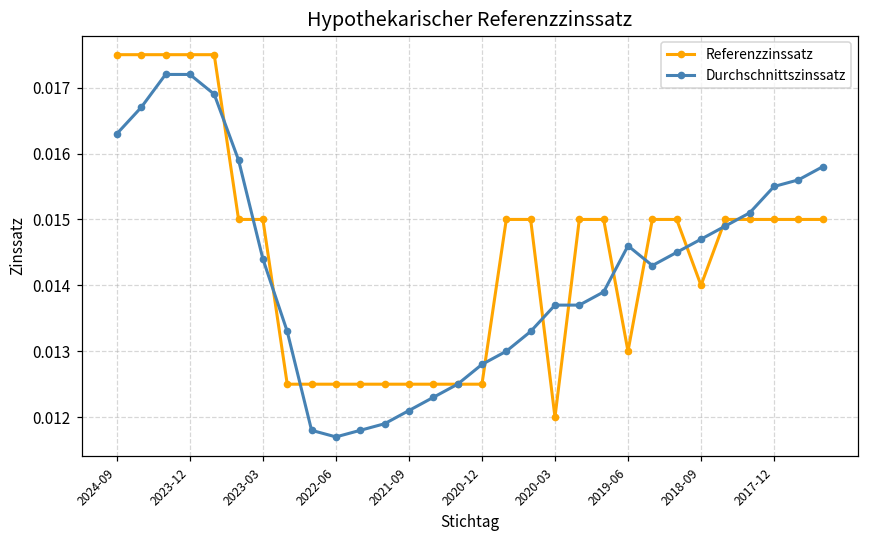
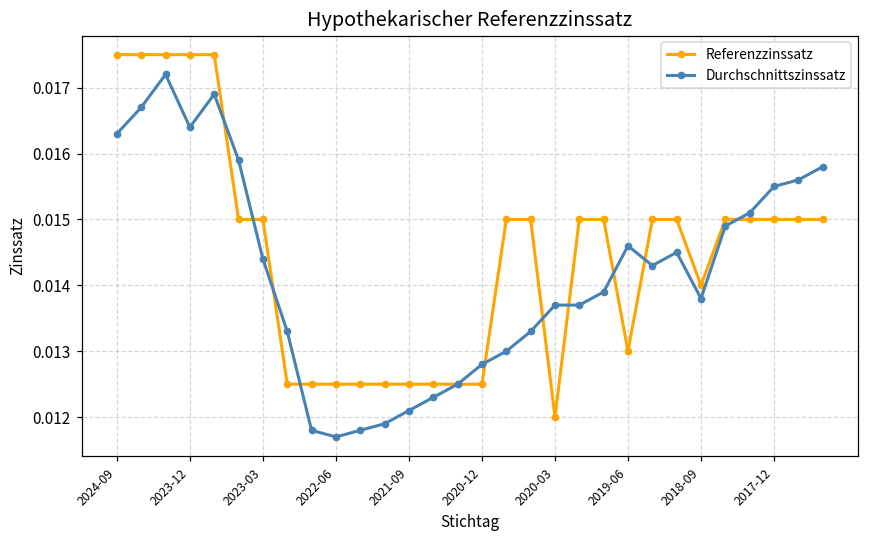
  {
    "Referenzzinssatz": {
      "2024-09": 0.0175,
      "2023-12": 0.0175,
      "2023-03": 0.0150,
      "2022-06": 0.0125,
      "2021-09": 0.0125,
      "2020-12": 0.0125,
      "2020-03": 0.0120,
      "2019-06": 0.0130,
      "2018-09": 0.0140,
      "2017-12": 0.0150
    },
    "Durchschnittszinssatz": {
      "2024-09": 0.0163,
-     "2023-12": 0.0172,
+     "2023-12": 0.0164,
      "2023-03": 0.0144,
      "2022-06": 0.0117,
      "2021-09": 0.0121,
      "2020-12": 0.0128,
      "2020-03": 0.0137,
      "2019-06": 0.0146,
-     "2018-09": 0.0147,
+     "2018-09": 0.0138,
      "2017-12": 0.0155
    }
  }
